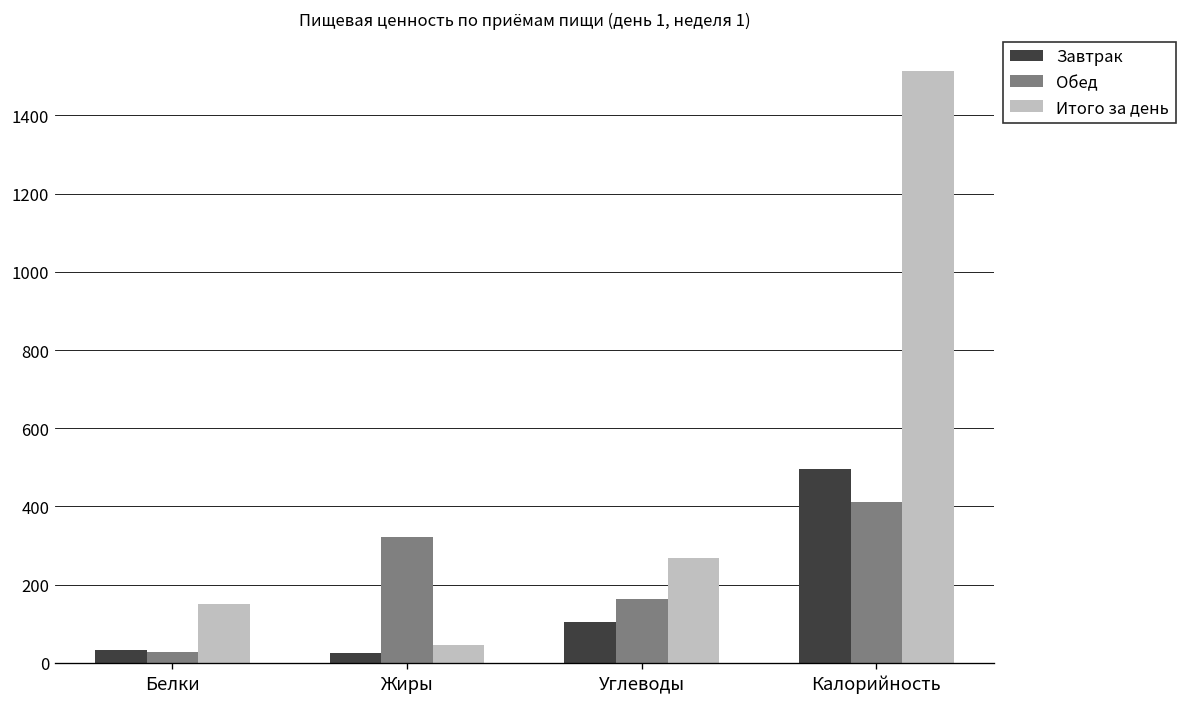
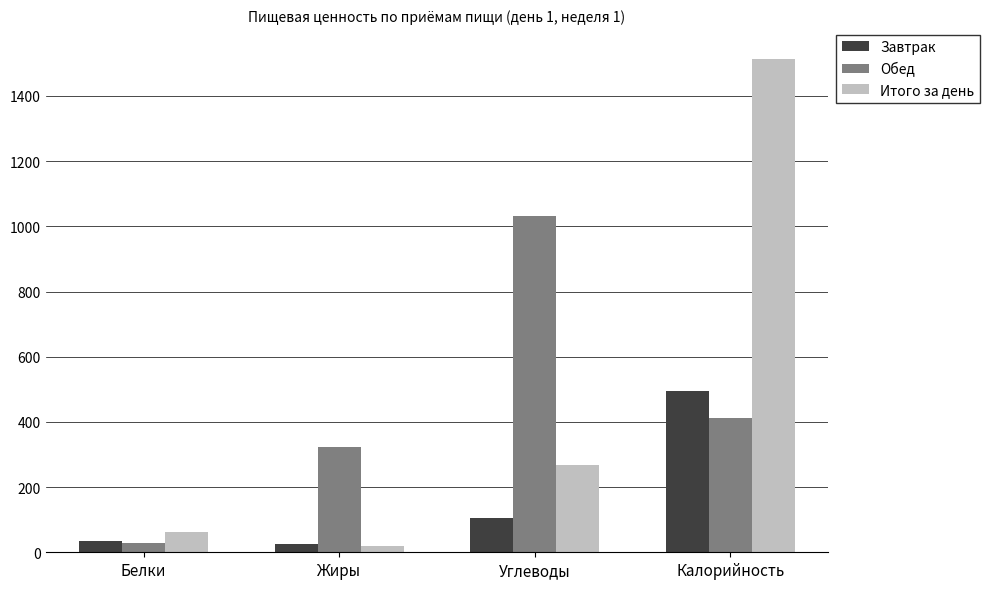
  {
    "Завтрак": {
      "Белки": 30,
      "Жиры": 30,
      "Углеводы": 100,
      "Калорийность": 490
    },
    "Обед": {
      "Белки": 30,
      "Жиры": 320,
-     "Углеводы": 160,
+     "Углеводы": 1030,
      "Калорийность": 410
    },
    "Итого за день": {
-     "Белки": 150,
-     "Жиры": 50,
+     "Белки": 60,
+     "Жиры": 20,
      "Углеводы": 270,
      "Калорийность": 1510
    }
  }
